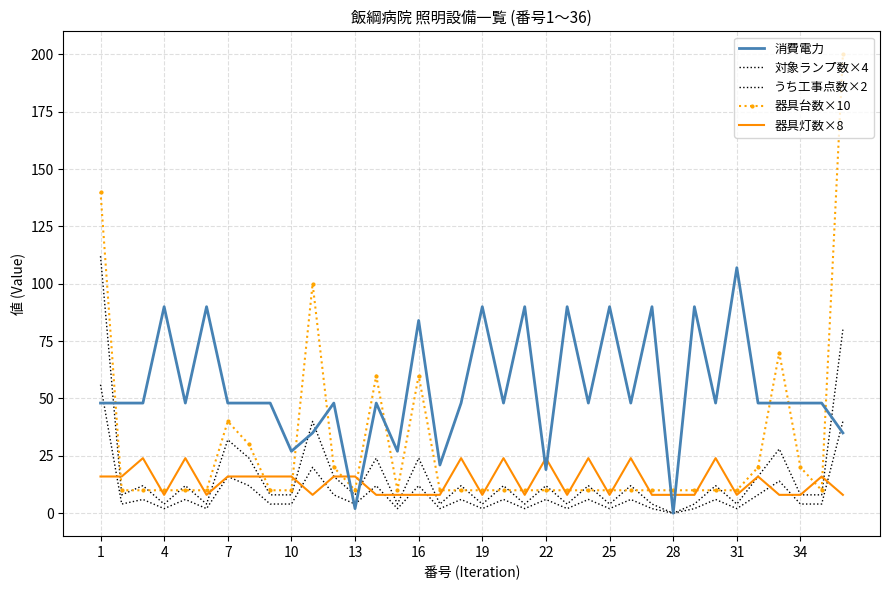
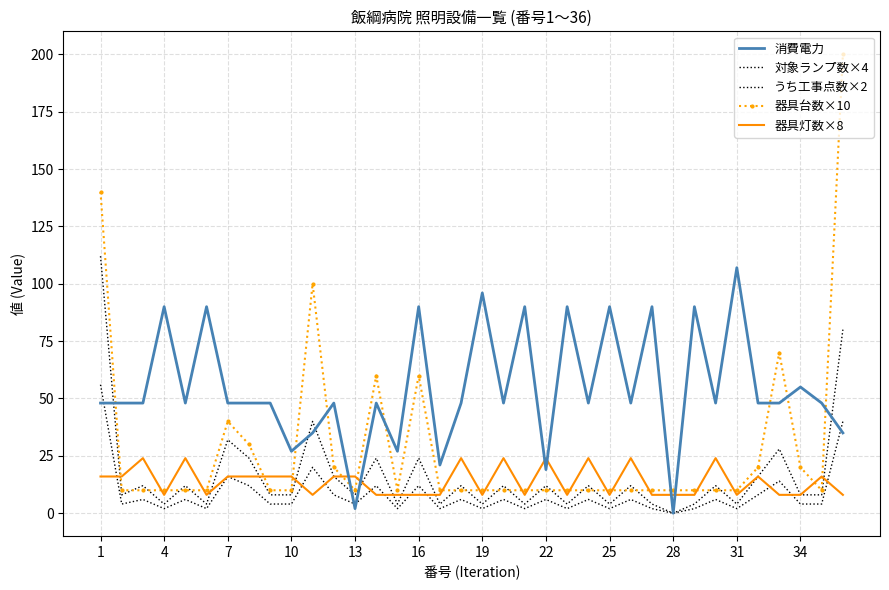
  {
    "消費電力": {
      "1": 48,
      "4": 90,
      "7": 48,
      "10": 27,
      "13": 2,
-     "16": 84,
-     "19": 90,
+     "16": 90,
+     "19": 96,
      "22": 19,
      "25": 90,
      "31": 107,
-     "34": 48
+     "34": 55
    }
  }
